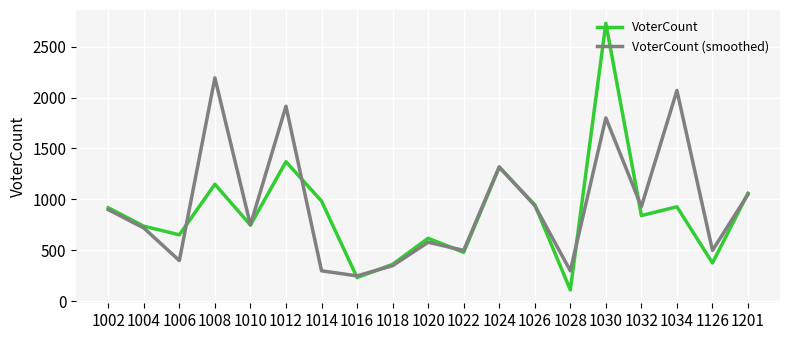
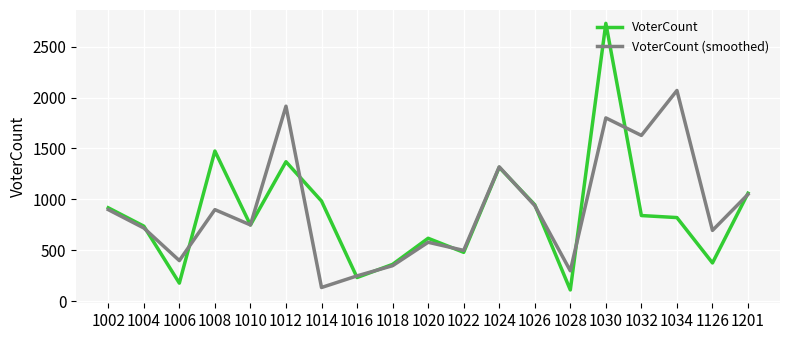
  {
    "VoterCount": {
-     "1006": 650,
-     "1008": 1150,
+     "1006": 180,
+     "1008": 1480,
      "1012": 1370,
      "1014": 980,
      "1020": 620,
      "1028": 110,
      "1030": 2730,
      "1032": 840,
-     "1034": 930,
+     "1034": 820,
      "1126": 380
    },
    "VoterCount (smoothed)": {
      "1006": 400,
-     "1008": 2190,
+     "1008": 900,
      "1012": 1920,
-     "1014": 300,
+     "1014": 140,
      "1020": 580,
      "1028": 300,
      "1030": 1800,
-     "1032": 930,
+     "1032": 1630,
      "1034": 2070,
-     "1126": 500
+     "1126": 700
    }
  }
